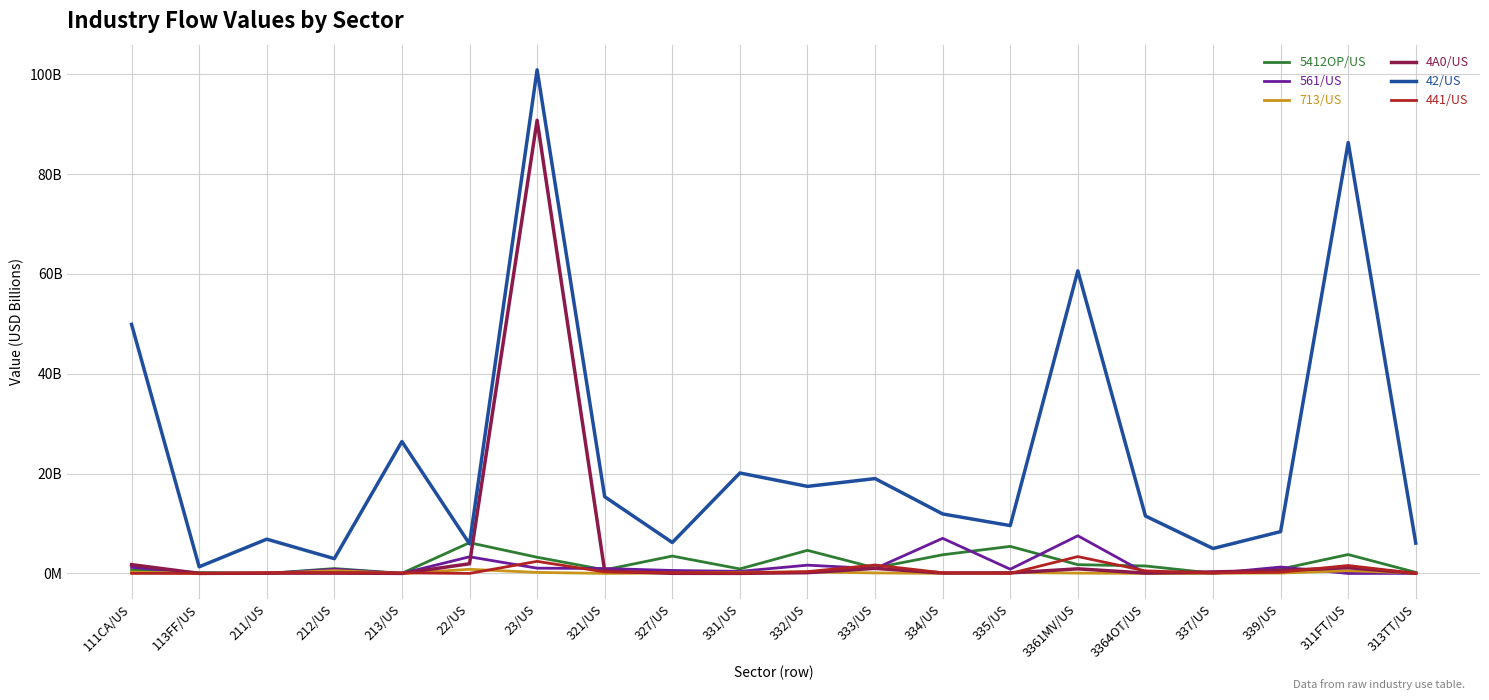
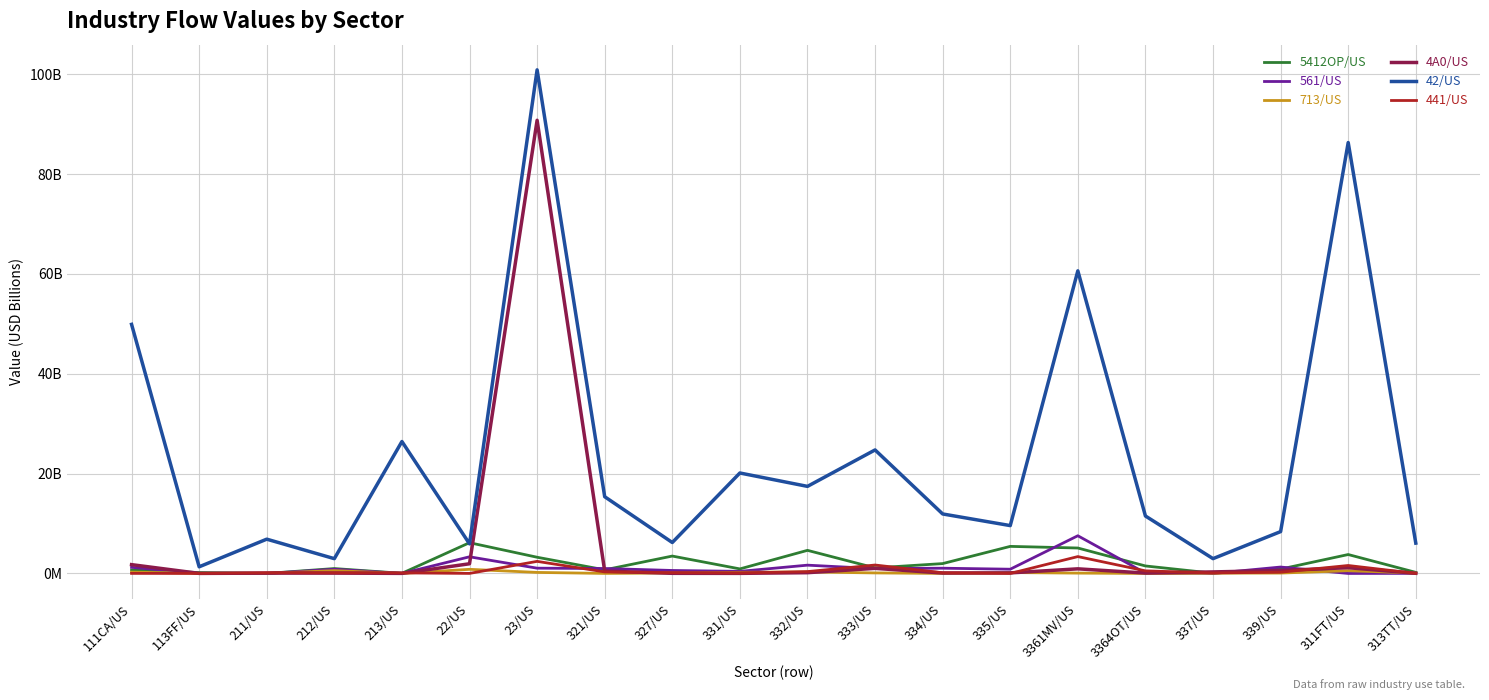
  {
    "5412OP/US": {
      "23/US": 3000000000,
      "327/US": 3000000000,
      "332/US": 5000000000,
-     "334/US": 4000000000,
+     "334/US": 2000000000,
      "335/US": 5000000000,
-     "3361MV/US": 2000000000,
+     "3361MV/US": 5000000000,
      "3364OT/US": 2000000000,
      "311FT/US": 4000000000
    },
    "561/US": {
      "111CA/US": 1000000000,
      "22/US": 3000000000,
      "23/US": 1000000000,
      "332/US": 2000000000,
-     "334/US": 7000000000,
+     "334/US": 1000000000,
      "335/US": 1000000000,
      "3361MV/US": 8000000000,
      "311FT/US": 0
    },
    "713/US": {
      "22/US": 1000000000,
      "23/US": 0,
      "333/US": 0,
      "3361MV/US": 0,
      "311FT/US": 1000000000
    },
    "42/US": {
      "111CA/US": 50000000000,
      "113FF/US": 1000000000,
      "211/US": 7000000000,
      "212/US": 3000000000,
      "213/US": 26000000000,
      "23/US": 101000000000,
      "321/US": 15000000000,
      "327/US": 6000000000,
      "331/US": 20000000000,
      "332/US": 17000000000,
-     "333/US": 19000000000,
+     "333/US": 25000000000,
      "334/US": 12000000000,
      "335/US": 10000000000,
      "3361MV/US": 61000000000,
      "3364OT/US": 12000000000,
-     "337/US": 5000000000,
+     "337/US": 3000000000,
      "339/US": 8000000000,
      "311FT/US": 86000000000,
      "313TT/US": 6000000000
    }
  }
